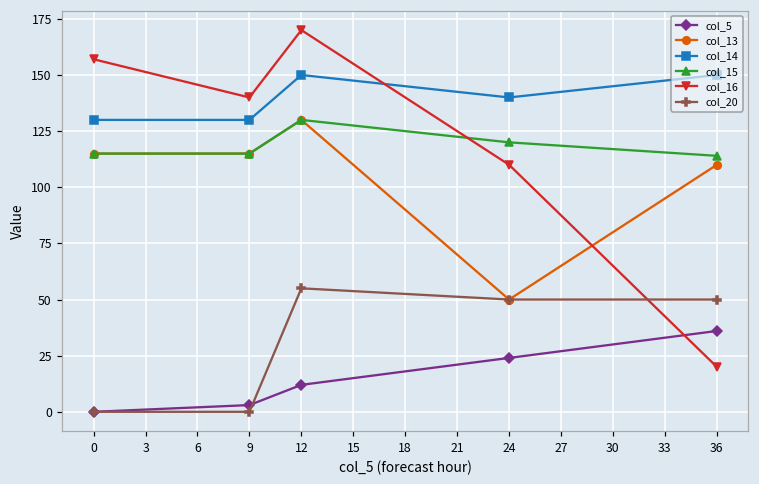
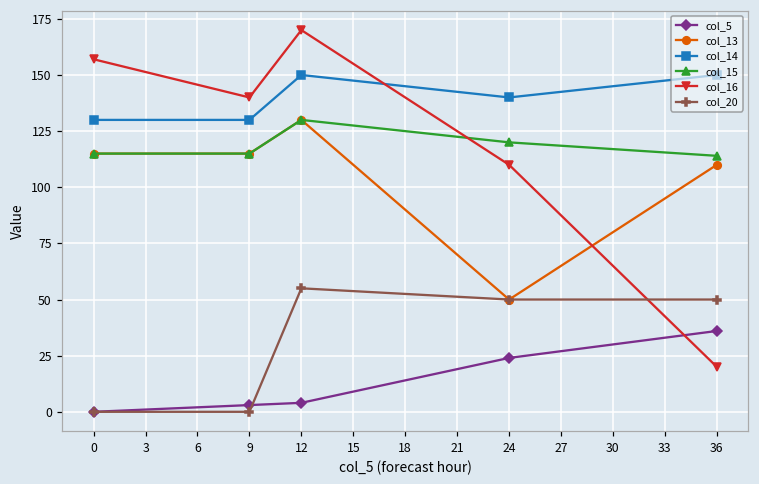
  {
    "col_5": {
      "9": 3,
-     "12": 12,
+     "12": 4,
      "24": 24,
      "36": 36
    },
    "col_13": {
      "36": 110
    },
    "col_14": {
      "0": 130,
      "9": 130,
      "12": 150,
      "24": 140
    },
    "col_15": {
      "24": 120,
      "36": 114
    },
    "col_16": {
      "0": 157,
      "9": 140,
      "12": 170,
      "24": 110,
      "36": 20
    },
    "col_20": {
      "9": 0,
      "12": 55,
      "36": 50
    }
  }
